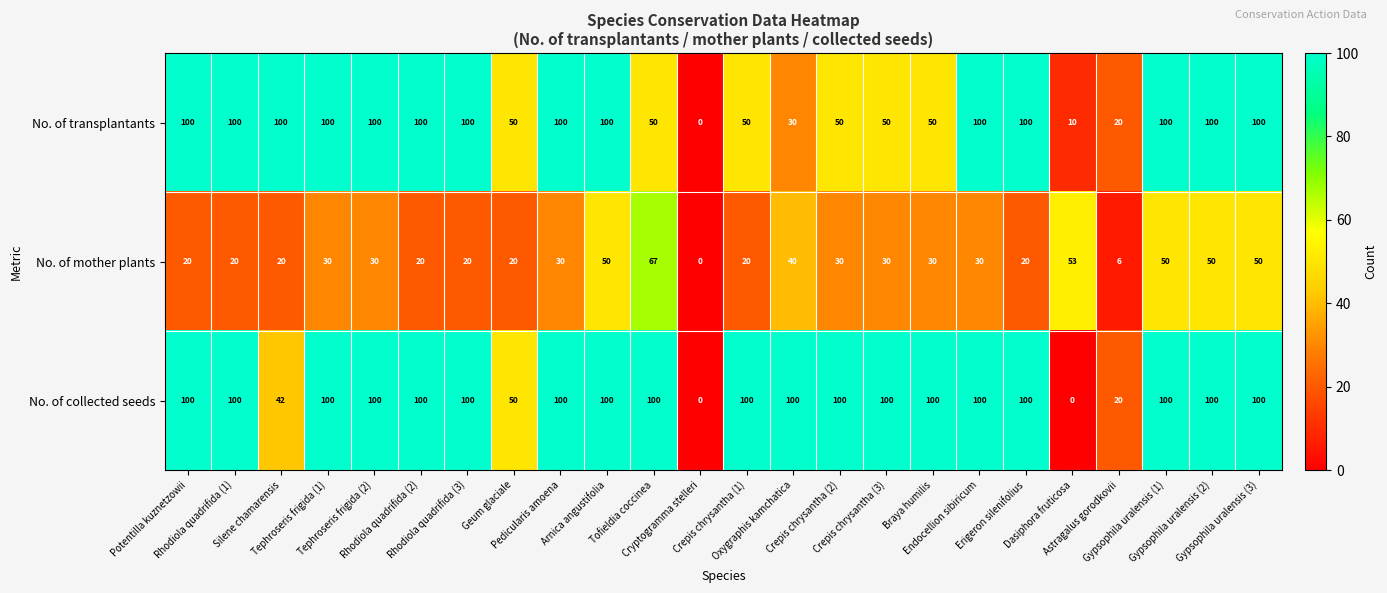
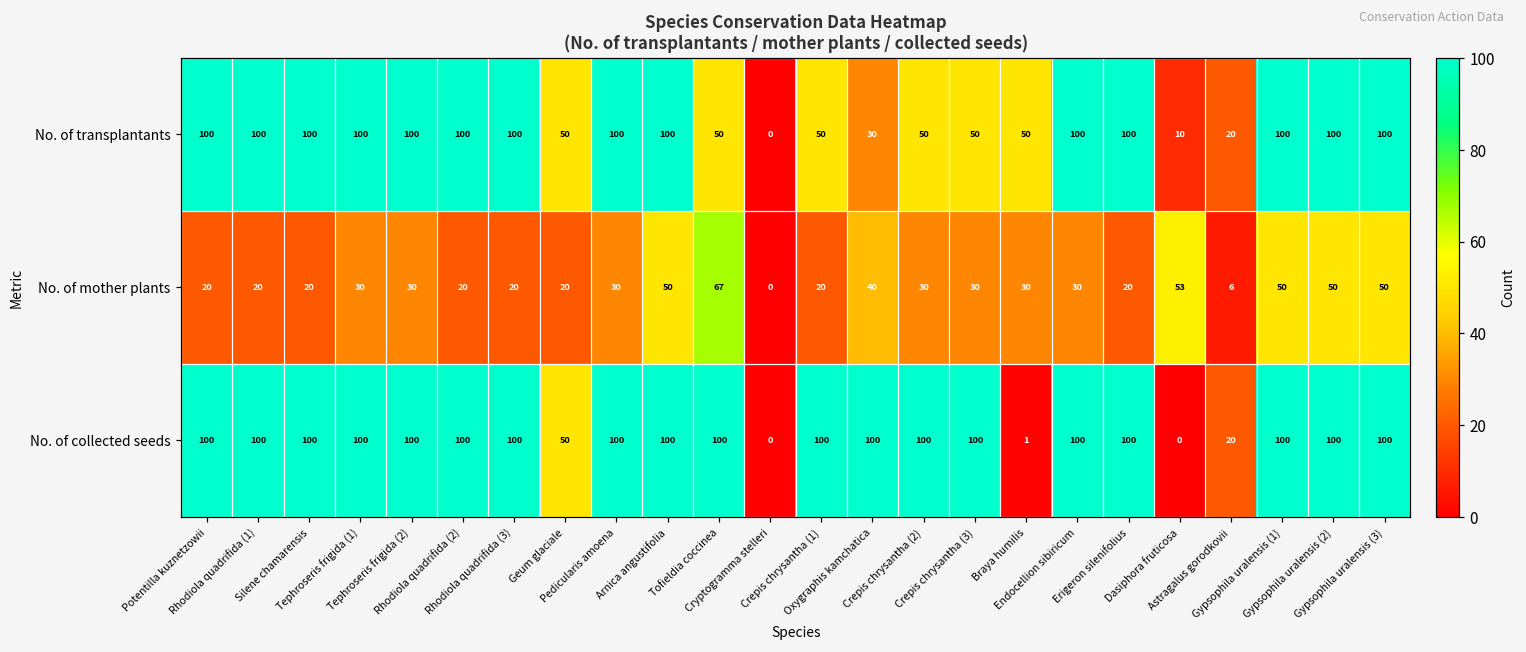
  {
    "No. of transplantants": {
      "Potentilla kuznetzowii": 100,
      "Rhodiola quadrifida (1)": 100,
      "Silene chamarensis": 100,
      "Tephroseris frigida (1)": 100,
      "Tephroseris frigida (2)": 100,
      "Rhodiola quadrifida (2)": 100,
      "Rhodiola quadrifida (3)": 100,
      "Geum glaciale": 50,
      "Pedicularis amoena": 100,
      "Arnica angustifolia": 100,
      "Tofieldia coccinea": 50,
      "Cryptogramma stelleri": 0,
      "Crepis chrysantha (1)": 50,
      "Oxygraphis kamchatica": 30,
      "Crepis chrysantha (2)": 50,
      "Crepis chrysantha (3)": 50,
      "Braya humilis": 50,
      "Endocellion sibiricum": 100,
      "Erigeron silenifolius": 100,
      "Dasiphora fruticosa": 10,
      "Astragalus gorodkovii": 20,
      "Gypsophila uralensis (1)": 100,
      "Gypsophila uralensis (2)": 100,
      "Gypsophila uralensis (3)": 100
    },
    "No. of mother plants": {
      "Potentilla kuznetzowii": 20,
      "Rhodiola quadrifida (1)": 20,
      "Silene chamarensis": 20,
      "Tephroseris frigida (1)": 30,
      "Tephroseris frigida (2)": 30,
      "Rhodiola quadrifida (2)": 20,
      "Rhodiola quadrifida (3)": 20,
      "Geum glaciale": 20,
      "Pedicularis amoena": 30,
      "Arnica angustifolia": 50,
      "Tofieldia coccinea": 67,
      "Cryptogramma stelleri": 0,
      "Crepis chrysantha (1)": 20,
      "Oxygraphis kamchatica": 40,
      "Crepis chrysantha (2)": 30,
      "Crepis chrysantha (3)": 30,
      "Braya humilis": 30,
      "Endocellion sibiricum": 30,
      "Erigeron silenifolius": 20,
      "Dasiphora fruticosa": 53,
      "Astragalus gorodkovii": 6,
      "Gypsophila uralensis (1)": 50,
      "Gypsophila uralensis (2)": 50,
      "Gypsophila uralensis (3)": 50
    },
    "No. of collected seeds": {
      "Potentilla kuznetzowii": 100,
      "Rhodiola quadrifida (1)": 100,
-     "Silene chamarensis": 42,
+     "Silene chamarensis": 100,
      "Tephroseris frigida (1)": 100,
      "Tephroseris frigida (2)": 100,
      "Rhodiola quadrifida (2)": 100,
      "Rhodiola quadrifida (3)": 100,
      "Geum glaciale": 50,
      "Pedicularis amoena": 100,
      "Arnica angustifolia": 100,
      "Tofieldia coccinea": 100,
      "Cryptogramma stelleri": 0,
      "Crepis chrysantha (1)": 100,
      "Oxygraphis kamchatica": 100,
      "Crepis chrysantha (2)": 100,
      "Crepis chrysantha (3)": 100,
-     "Braya humilis": 100,
+     "Braya humilis": 1,
      "Endocellion sibiricum": 100,
      "Erigeron silenifolius": 100,
      "Dasiphora fruticosa": 0,
      "Astragalus gorodkovii": 20,
      "Gypsophila uralensis (1)": 100,
      "Gypsophila uralensis (2)": 100,
      "Gypsophila uralensis (3)": 100
    }
  }
